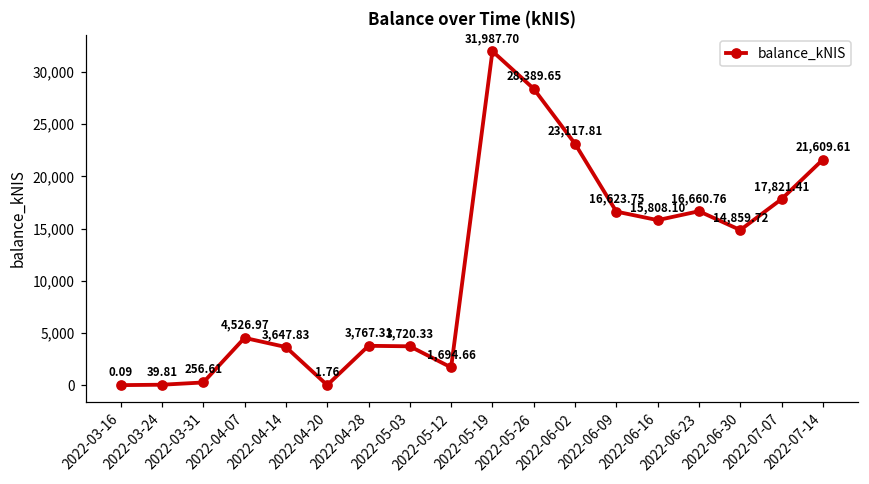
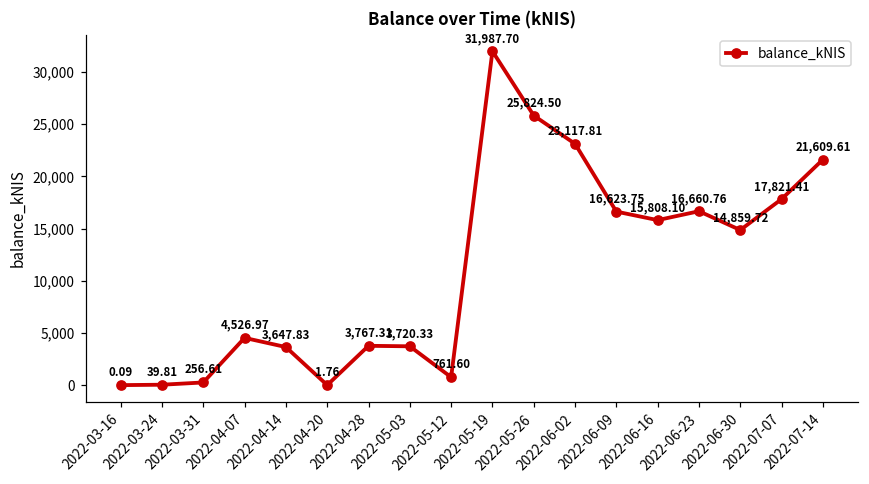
  {
    "2022-03-16": "0.09",
    "2022-03-24": "39.81",
    "2022-03-31": "256.61",
    "2022-04-07": "4,526.97",
    "2022-04-14": "3,647.83",
    "2022-04-20": "1.76",
    "2022-04-28": "3,767.31",
    "2022-05-03": "3,720.33",
-   "2022-05-12": "1,694.66",
+   "2022-05-12": "761.60",
    "2022-05-19": "31,987.70",
-   "2022-05-26": "28,389.65",
+   "2022-05-26": "25,824.50",
    "2022-06-02": "23,117.81",
    "2022-06-09": "16,623.75",
    "2022-06-16": "15,808.10",
    "2022-06-23": "16,660.76",
    "2022-06-30": "14,859.72",
    "2022-07-07": "17,821.41",
    "2022-07-14": "21,609.61"
  }
